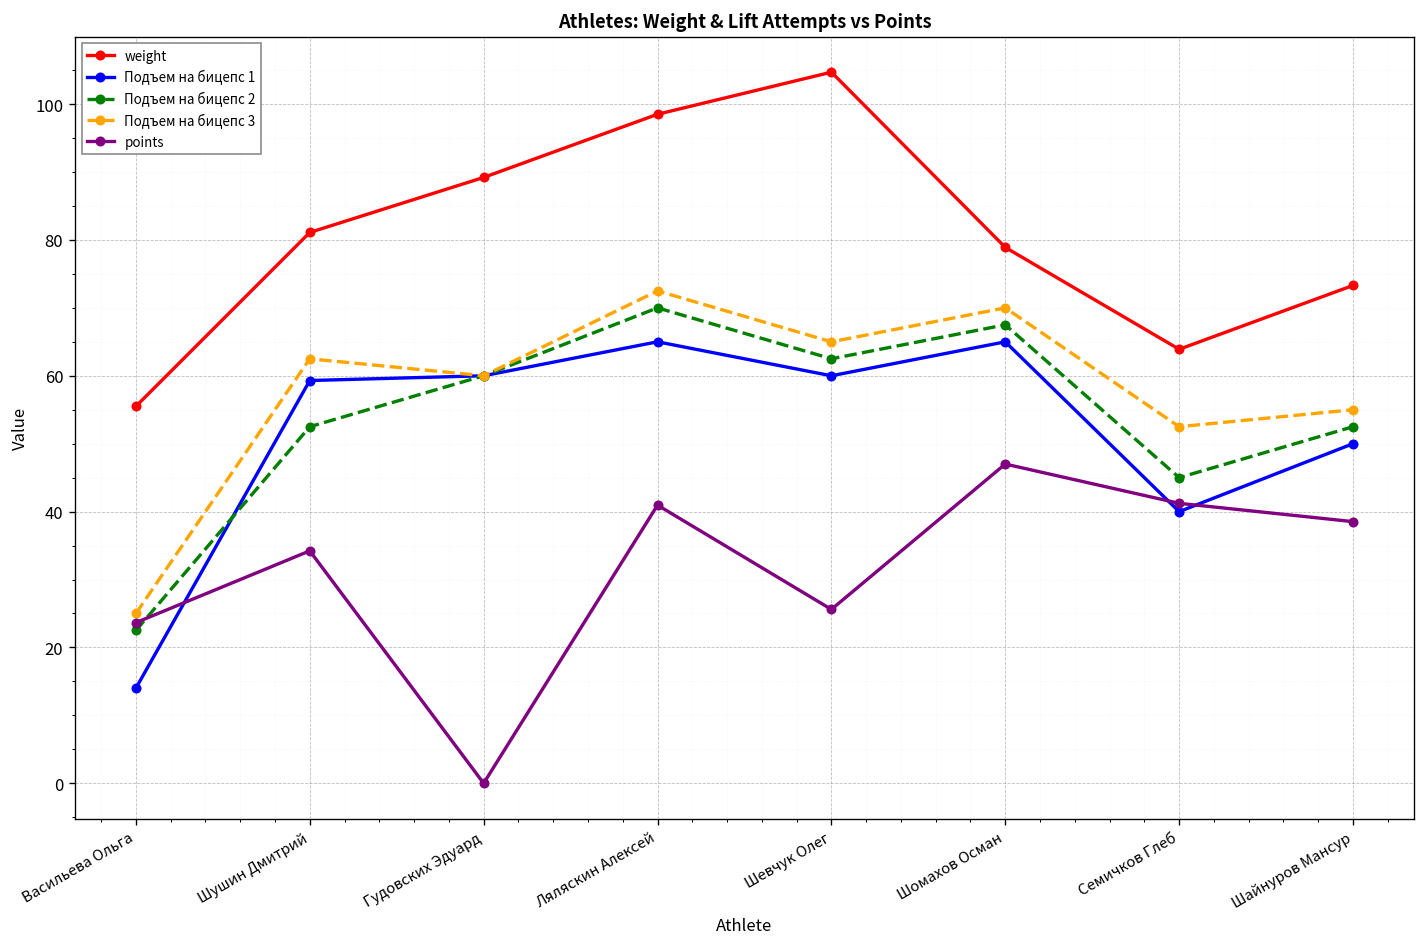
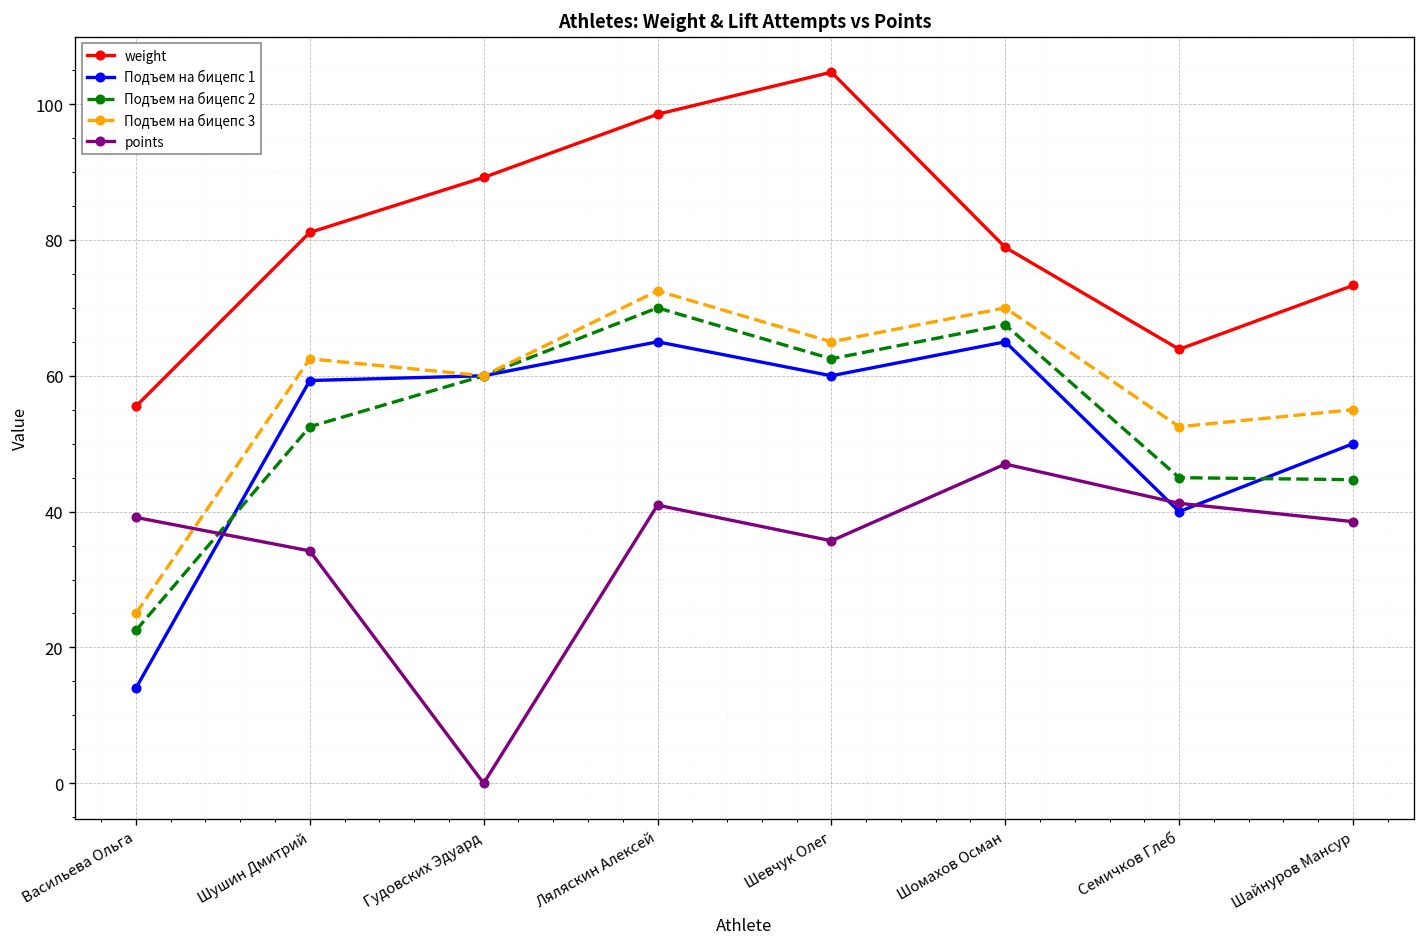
  {
    "weight": {
      "Васильева Ольга": 56,
      "Шушин Дмитрий": 81,
      "Гудовских Эдуард": 89,
      "Ляляскин Алексей": 99,
      "Шевчук Олег": 105,
      "Шомахов Осман": 79,
      "Семичков Глеб": 64,
      "Шайнуров Мансур": 73
    },
    "Подъем на бицепс 1": {
      "Васильева Ольга": 14,
      "Шушин Дмитрий": 59,
      "Ляляскин Алексей": 65,
      "Шевчук Олег": 60,
      "Шомахов Осман": 65,
      "Семичков Глеб": 40,
      "Шайнуров Мансур": 50
    },
    "Подъем на бицепс 2": {
      "Васильева Ольга": 23,
      "Шушин Дмитрий": 53,
      "Ляляскин Алексей": 70,
      "Шевчук Олег": 63,
      "Шомахов Осман": 68,
      "Семичков Глеб": 45,
-     "Шайнуров Мансур": 53
+     "Шайнуров Мансур": 45
    },
    "Подъем на бицепс 3": {
      "Васильева Ольга": 25,
      "Шушин Дмитрий": 63,
      "Ляляскин Алексей": 73,
      "Шевчук Олег": 65,
      "Шомахов Осман": 70,
      "Семичков Глеб": 53,
      "Шайнуров Мансур": 55
    },
    "points": {
-     "Васильева Ольга": 24,
+     "Васильева Ольга": 39,
      "Шушин Дмитрий": 34,
      "Гудовских Эдуард": 0,
      "Ляляскин Алексей": 41,
-     "Шевчук Олег": 26,
+     "Шевчук Олег": 36,
      "Шомахов Осман": 47,
      "Семичков Глеб": 41,
      "Шайнуров Мансур": 39
    }
  }
